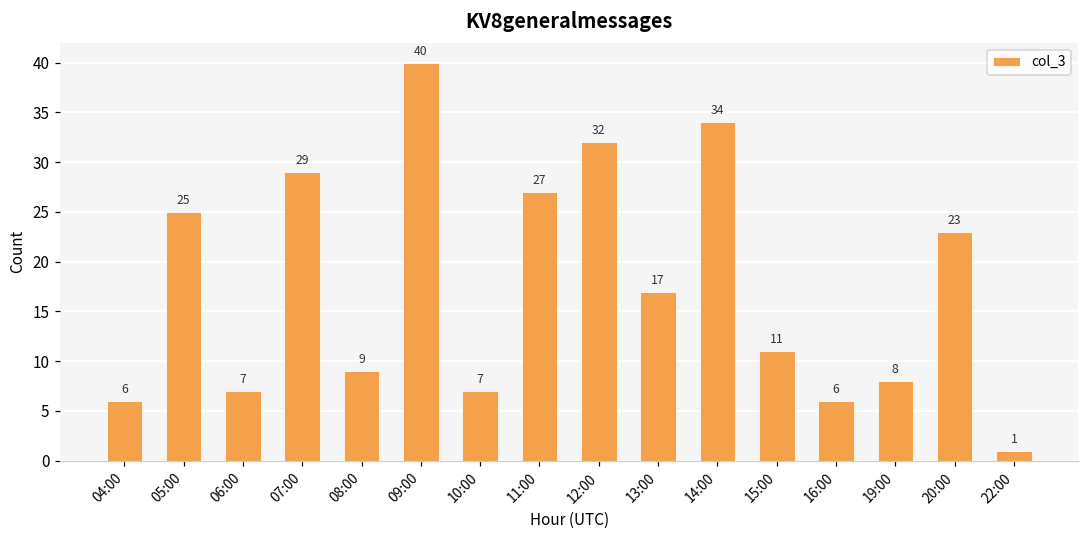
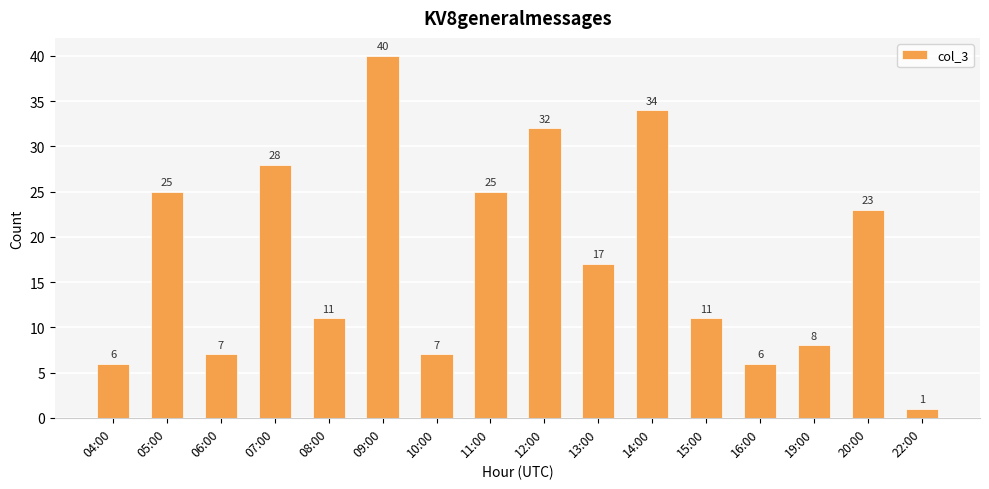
  {
    "04:00": 6,
    "05:00": 25,
    "06:00": 7,
-   "07:00": 29,
-   "08:00": 9,
+   "07:00": 28,
+   "08:00": 11,
    "09:00": 40,
    "10:00": 7,
-   "11:00": 27,
+   "11:00": 25,
    "12:00": 32,
    "13:00": 17,
    "14:00": 34,
    "15:00": 11,
    "16:00": 6,
    "19:00": 8,
    "20:00": 23,
    "22:00": 1
  }
